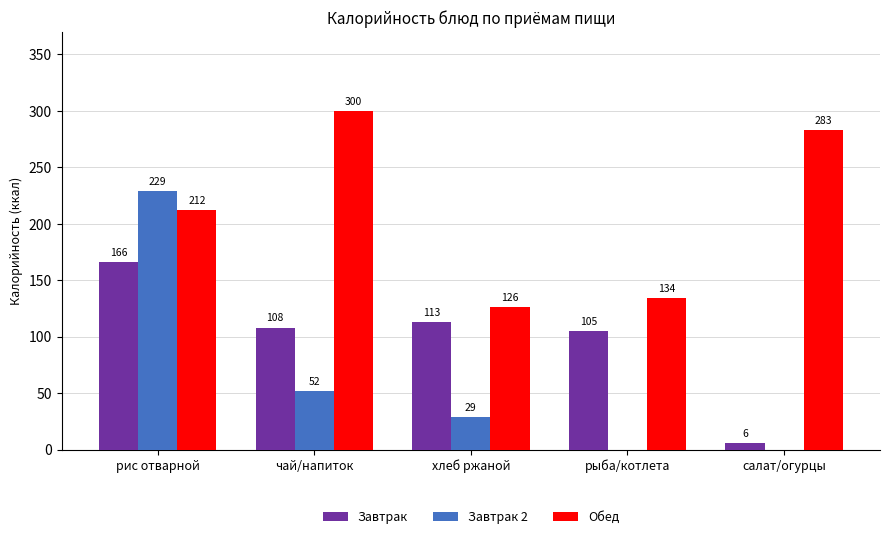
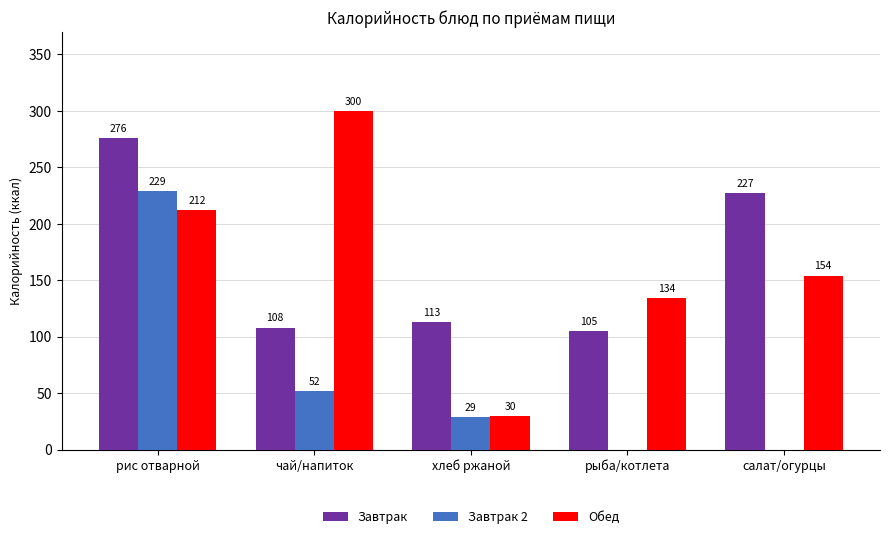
  {
    "Завтрак": {
-     "рис отварной": 166,
+     "рис отварной": 276,
      "чай/напиток": 108,
      "хлеб ржаной": 113,
      "рыба/котлета": 105,
-     "салат/огурцы": 6
+     "салат/огурцы": 227
    },
    "Завтрак 2": {
      "рис отварной": 229,
      "чай/напиток": 52,
      "хлеб ржаной": 29
    },
    "Обед": {
      "рис отварной": 212,
      "чай/напиток": 300,
-     "хлеб ржаной": 126,
+     "хлеб ржаной": 30,
      "рыба/котлета": 134,
-     "салат/огурцы": 283
+     "салат/огурцы": 154
    }
  }
